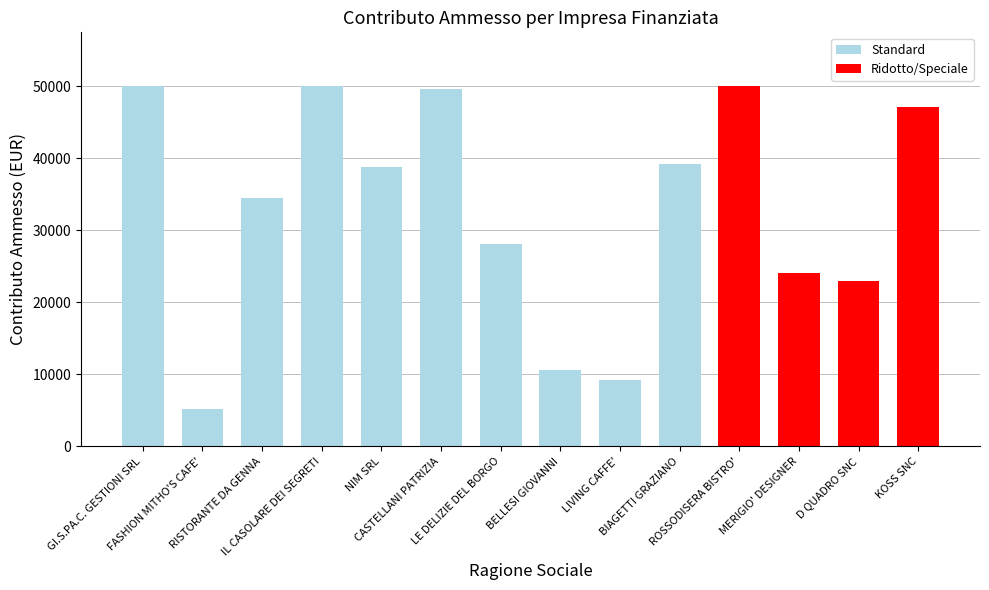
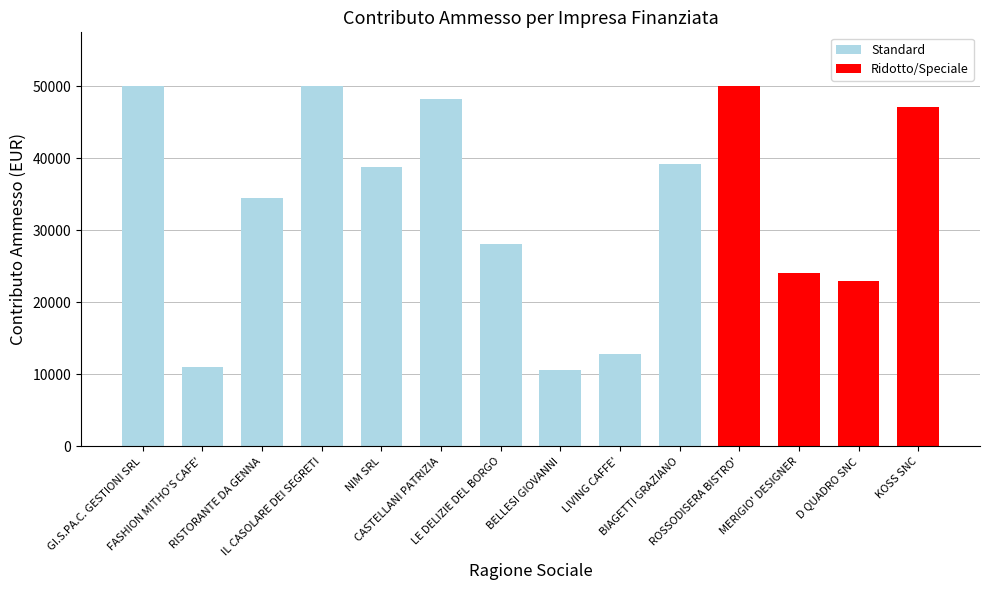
  {
    "GI.S.PA.C. GESTIONI SRL": 50000,
-   "FASHION MITHO'S CAFE'": 5000,
+   "FASHION MITHO'S CAFE'": 11000,
    "RISTORANTE DA GENNA": 35000,
    "IL CASOLARE DEI SEGRETI": 50000,
    "NIM SRL": 39000,
-   "CASTELLANI PATRIZIA": 50000,
+   "CASTELLANI PATRIZIA": 48000,
    "LE DELIZIE DEL BORGO": 28000,
    "BELLESI GIOVANNI": 11000,
-   "LIVING CAFFE'": 9000,
+   "LIVING CAFFE'": 13000,
    "BIAGETTI GRAZIANO": 39000,
    "ROSSODISERA BISTRO'": 50000,
    "MERIGIO' DESIGNER": 24000,
    "D QUADRO SNC": 23000,
    "KOSS SNC": 47000
  }
